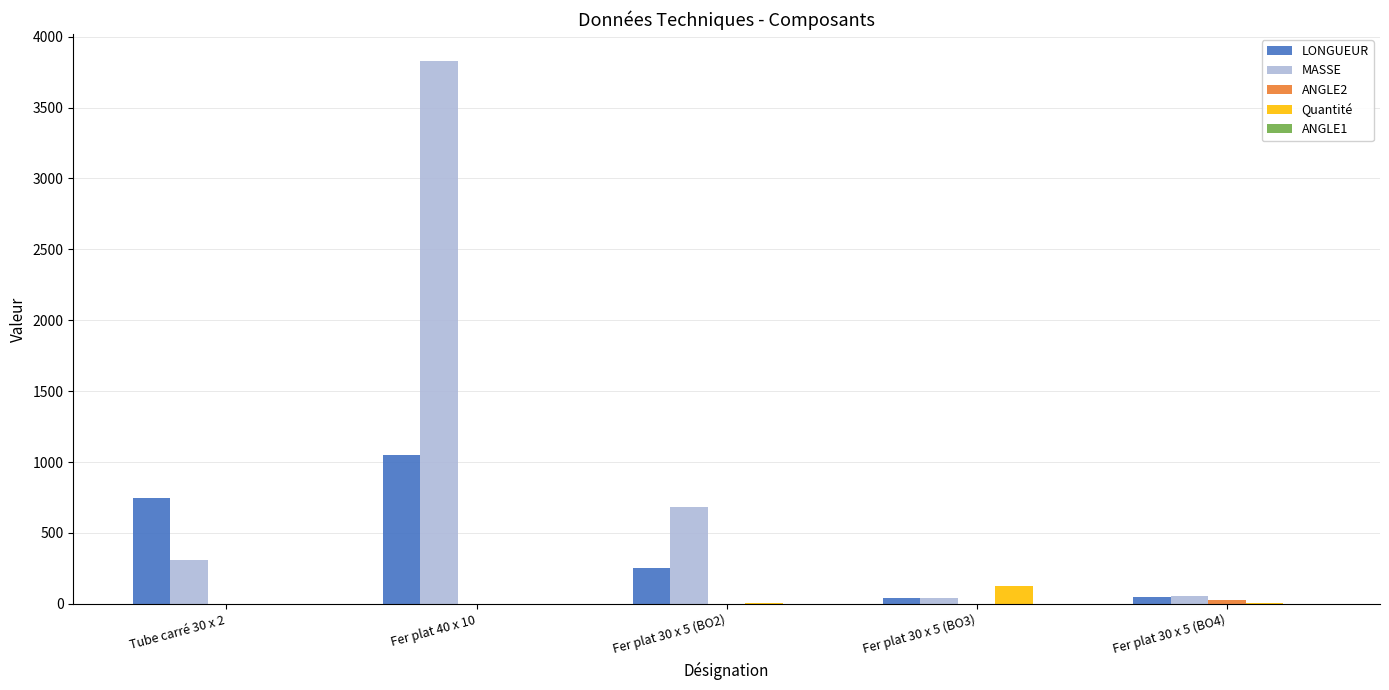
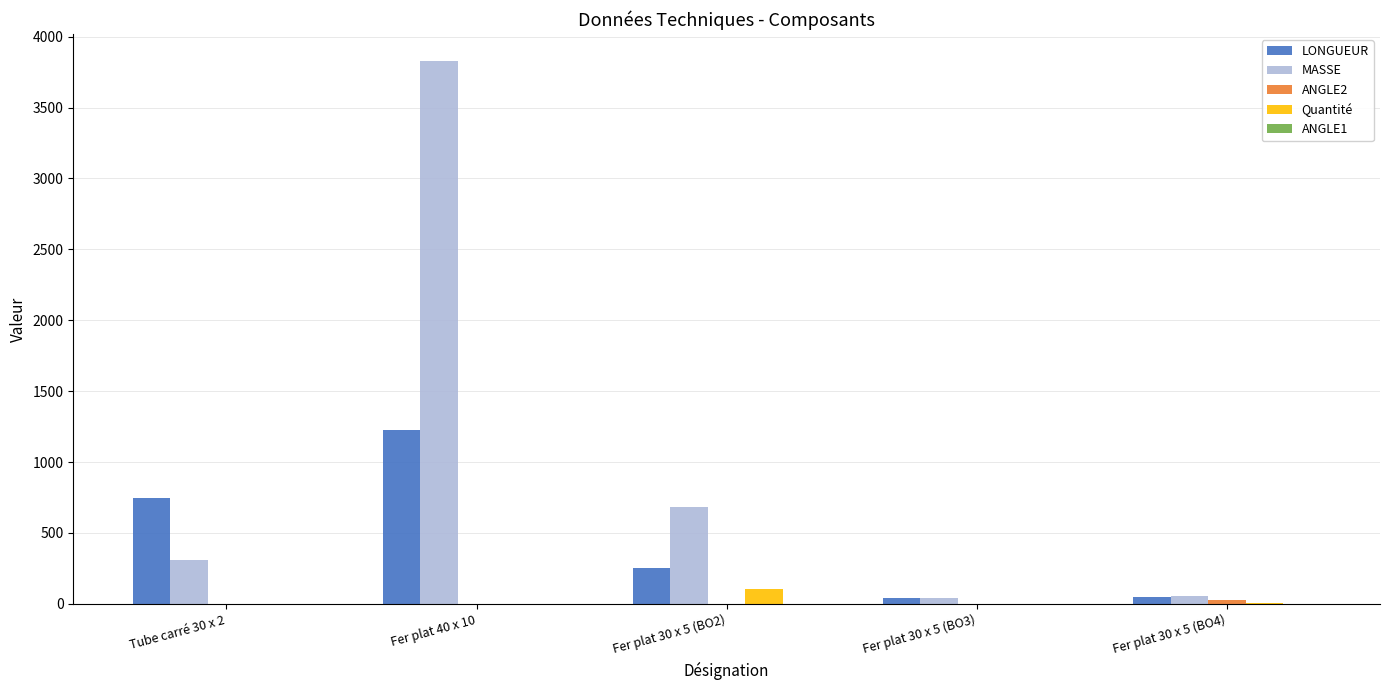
  {
    "LONGUEUR": {
      "Tube carré 30 x 2": 750,
-     "Fer plat 40 x 10": 1050,
+     "Fer plat 40 x 10": 1230,
      "Fer plat 30 x 5 (BO2)": 250,
      "Fer plat 30 x 5 (BO3)": 40,
      "Fer plat 30 x 5 (BO4)": 50
    },
    "MASSE": {
      "Tube carré 30 x 2": 310,
      "Fer plat 40 x 10": 3830,
      "Fer plat 30 x 5 (BO2)": 690,
      "Fer plat 30 x 5 (BO3)": 40,
      "Fer plat 30 x 5 (BO4)": 60
    },
    "ANGLE2": {
      "Tube carré 30 x 2": 0,
      "Fer plat 40 x 10": 0,
      "Fer plat 30 x 5 (BO2)": 0,
      "Fer plat 30 x 5 (BO3)": 0,
      "Fer plat 30 x 5 (BO4)": 30
    },
    "Quantité": {
-     "Fer plat 30 x 5 (BO2)": 0,
-     "Fer plat 30 x 5 (BO3)": 130
+     "Fer plat 30 x 5 (BO2)": 110,
+     "Fer plat 30 x 5 (BO3)": 0
    },
    "ANGLE1": {
      "Tube carré 30 x 2": 0,
      "Fer plat 40 x 10": 0,
      "Fer plat 30 x 5 (BO2)": 0,
      "Fer plat 30 x 5 (BO3)": 0,
      "Fer plat 30 x 5 (BO4)": 0
    }
  }
